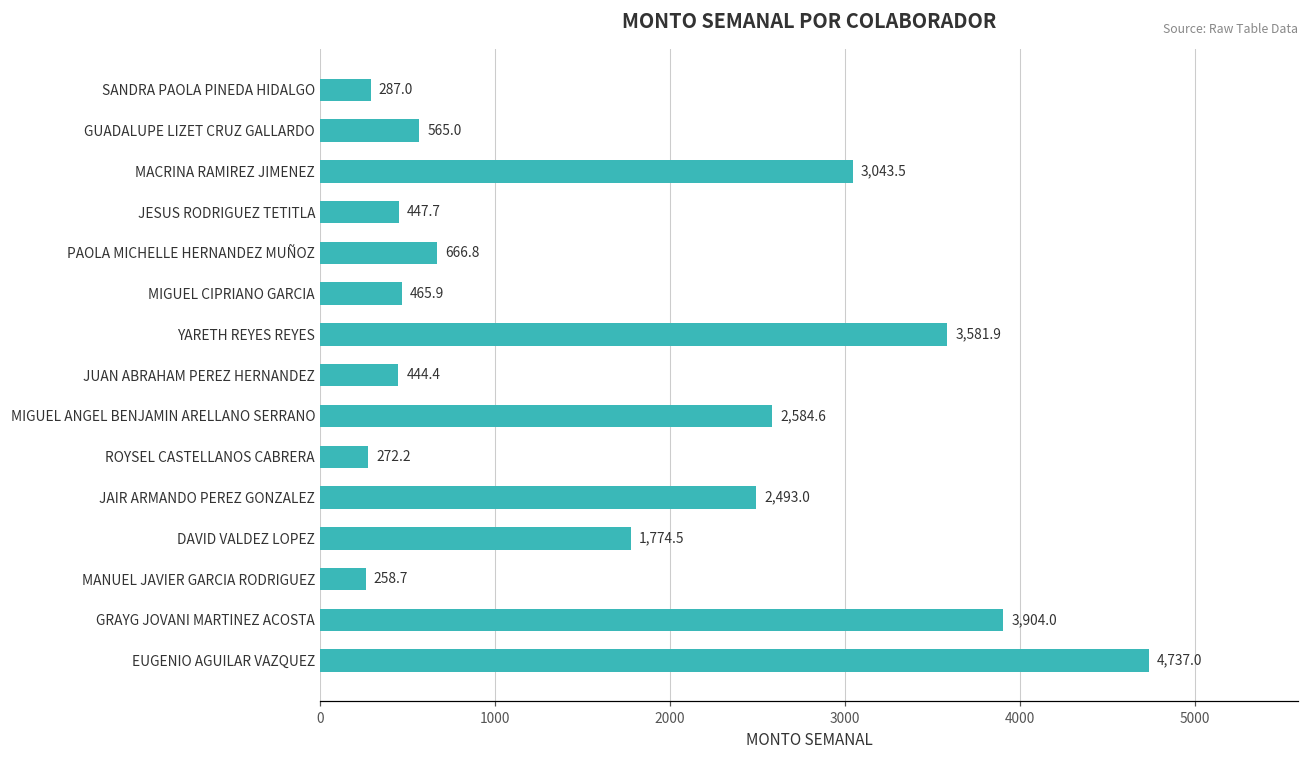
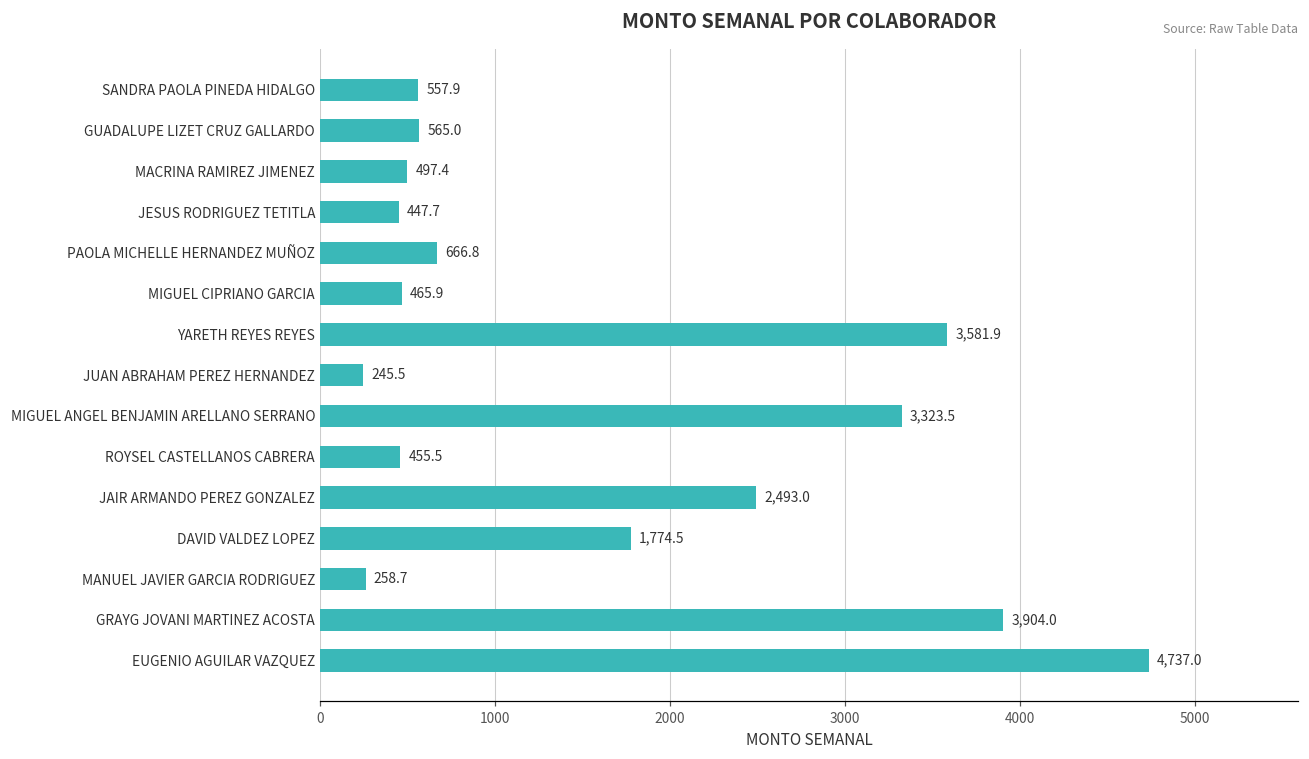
  {
-   "SANDRA PAOLA PINEDA HIDALGO": "287.0",
+   "SANDRA PAOLA PINEDA HIDALGO": "557.9",
    "GUADALUPE LIZET CRUZ GALLARDO": "565.0",
-   "MACRINA RAMIREZ JIMENEZ": "3,043.5",
+   "MACRINA RAMIREZ JIMENEZ": "497.4",
    "JESUS RODRIGUEZ TETITLA": "447.7",
    "PAOLA MICHELLE HERNANDEZ MUÑOZ": "666.8",
    "MIGUEL CIPRIANO GARCIA": "465.9",
    "YARETH REYES REYES": "3,581.9",
-   "JUAN ABRAHAM PEREZ HERNANDEZ": "444.4",
-   "MIGUEL ANGEL BENJAMIN ARELLANO SERRANO": "2,584.6",
-   "ROYSEL CASTELLANOS CABRERA": "272.2",
+   "JUAN ABRAHAM PEREZ HERNANDEZ": "245.5",
+   "MIGUEL ANGEL BENJAMIN ARELLANO SERRANO": "3,323.5",
+   "ROYSEL CASTELLANOS CABRERA": "455.5",
    "JAIR ARMANDO PEREZ GONZALEZ": "2,493.0",
    "DAVID VALDEZ LOPEZ": "1,774.5",
    "MANUEL JAVIER GARCIA RODRIGUEZ": "258.7",
    "GRAYG JOVANI MARTINEZ ACOSTA": "3,904.0",
    "EUGENIO AGUILAR VAZQUEZ": "4,737.0"
  }
